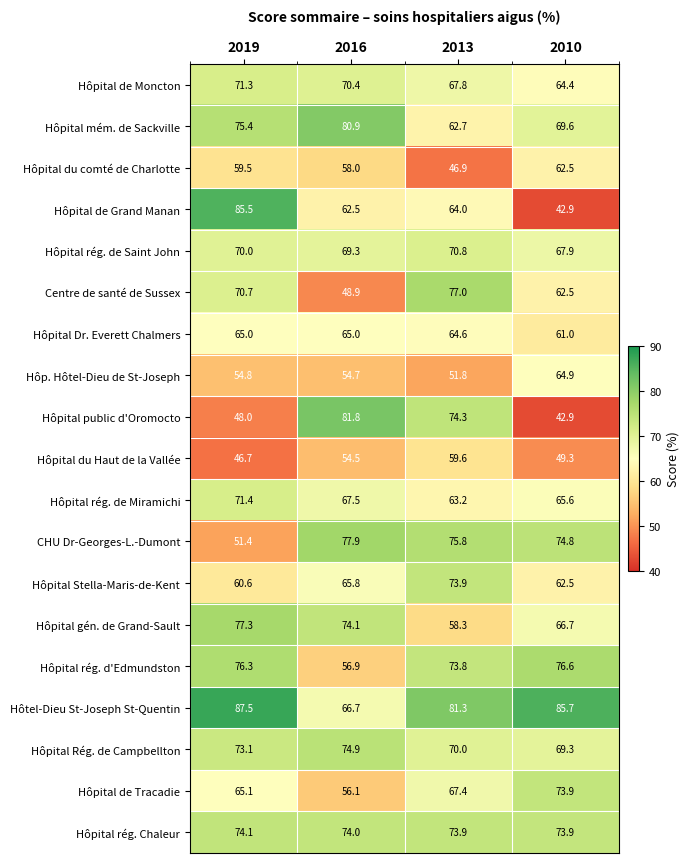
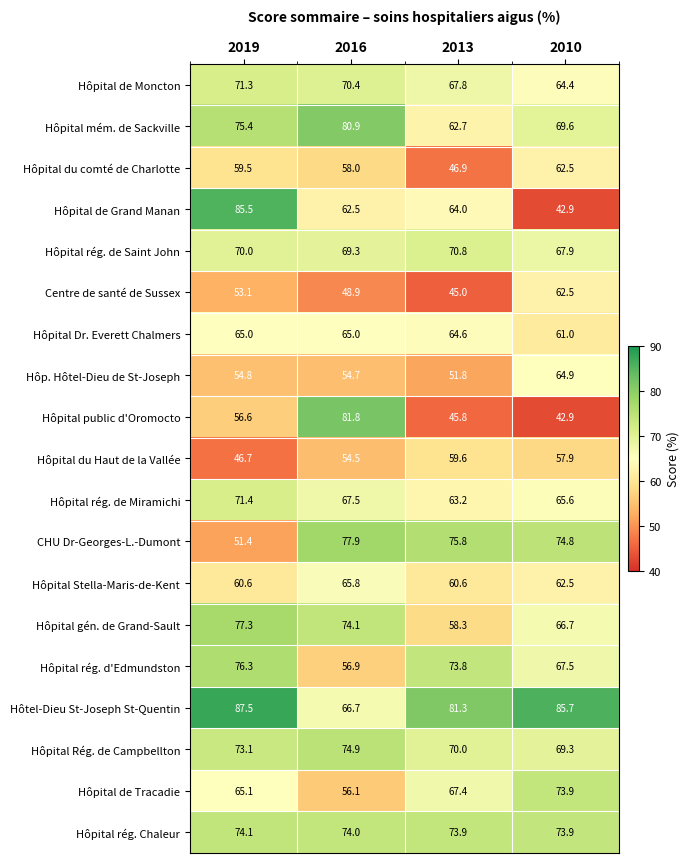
  {
    "Hôpital de Moncton": {
      "2019": 71.3,
      "2016": 70.4,
      "2013": 67.8,
      "2010": 64.4
    },
    "Hôpital mém. de Sackville": {
      "2019": 75.4,
      "2016": 80.9,
      "2013": 62.7,
      "2010": 69.6
    },
    "Hôpital du comté de Charlotte": {
      "2019": 59.5,
      "2016": 58.0,
      "2013": 46.9,
      "2010": 62.5
    },
    "Hôpital de Grand Manan": {
      "2019": 85.5,
      "2016": 62.5,
      "2013": 64.0,
      "2010": 42.9
    },
    "Hôpital rég. de Saint John": {
      "2019": 70.0,
      "2016": 69.3,
      "2013": 70.8,
      "2010": 67.9
    },
    "Centre de santé de Sussex": {
-     "2019": 70.7,
+     "2019": 53.1,
      "2016": 48.9,
-     "2013": 77.0,
+     "2013": 45.0,
      "2010": 62.5
    },
    "Hôpital Dr. Everett Chalmers": {
      "2019": 65.0,
      "2016": 65.0,
      "2013": 64.6,
      "2010": 61.0
    },
    "Hôp. Hôtel-Dieu de St-Joseph": {
      "2019": 54.8,
      "2016": 54.7,
      "2013": 51.8,
      "2010": 64.9
    },
    "Hôpital public d'Oromocto": {
-     "2019": 48.0,
+     "2019": 56.6,
      "2016": 81.8,
-     "2013": 74.3,
+     "2013": 45.8,
      "2010": 42.9
    },
    "Hôpital du Haut de la Vallée": {
      "2019": 46.7,
      "2016": 54.5,
      "2013": 59.6,
-     "2010": 49.3
+     "2010": 57.9
    },
    "Hôpital rég. de Miramichi": {
      "2019": 71.4,
      "2016": 67.5,
      "2013": 63.2,
      "2010": 65.6
    },
    "CHU Dr-Georges-L.-Dumont": {
      "2019": 51.4,
      "2016": 77.9,
      "2013": 75.8,
      "2010": 74.8
    },
    "Hôpital Stella-Maris-de-Kent": {
      "2019": 60.6,
      "2016": 65.8,
-     "2013": 73.9,
+     "2013": 60.6,
      "2010": 62.5
    },
    "Hôpital gén. de Grand-Sault": {
      "2019": 77.3,
      "2016": 74.1,
      "2013": 58.3,
      "2010": 66.7
    },
    "Hôpital rég. d'Edmundston": {
      "2019": 76.3,
      "2016": 56.9,
      "2013": 73.8,
-     "2010": 76.6
+     "2010": 67.5
    },
    "Hôtel-Dieu St-Joseph St-Quentin": {
      "2019": 87.5,
      "2016": 66.7,
      "2013": 81.3,
      "2010": 85.7
    },
    "Hôpital Rég. de Campbellton": {
      "2019": 73.1,
      "2016": 74.9,
      "2013": 70.0,
      "2010": 69.3
    },
    "Hôpital de Tracadie": {
      "2019": 65.1,
      "2016": 56.1,
      "2013": 67.4,
      "2010": 73.9
    },
    "Hôpital rég. Chaleur": {
      "2019": 74.1,
      "2016": 74.0,
      "2013": 73.9,
      "2010": 73.9
    }
  }
